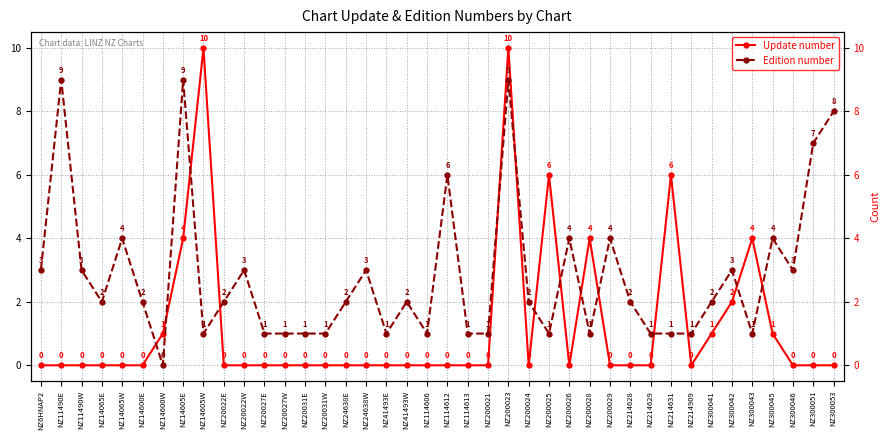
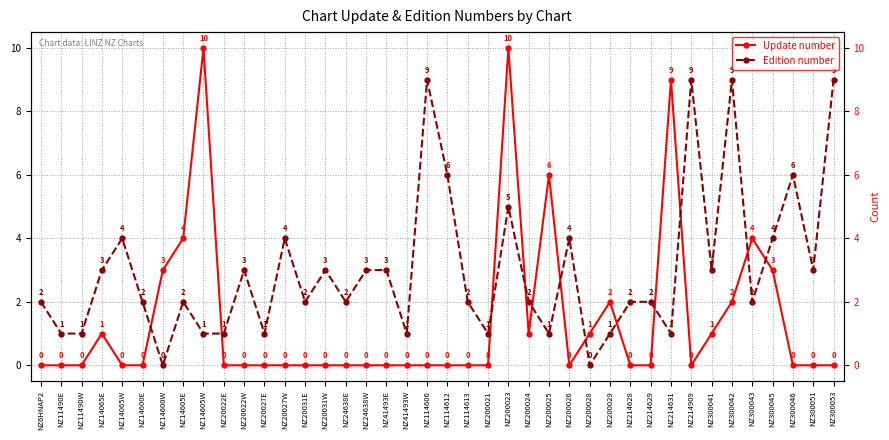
  {
    "Update number": {
      "NZ6HNAP2": 0,
      "NZ11490E": 0,
      "NZ11490W": 0,
-     "NZ14065E": 0,
+     "NZ14065E": 1,
      "NZ14065W": 0,
      "NZ14600E": 0,
-     "NZ14600W": 1,
+     "NZ14600W": 3,
      "NZ14605E": 4,
      "NZ14605W": 10,
      "NZ20022E": 0,
      "NZ20022W": 0,
      "NZ20027E": 0,
      "NZ20027W": 0,
      "NZ20031E": 0,
      "NZ20031W": 0,
      "NZ24638E": 0,
      "NZ24638W": 0,
      "NZ41493E": 0,
      "NZ41493W": 0,
      "NZ114606": 0,
      "NZ114612": 0,
      "NZ114613": 0,
      "NZ200021": 0,
      "NZ200023": 10,
-     "NZ200024": 0,
+     "NZ200024": 1,
      "NZ200025": 6,
      "NZ200026": 0,
-     "NZ200028": 4,
-     "NZ200029": 0,
+     "NZ200028": 1,
+     "NZ200029": 2,
      "NZ214628": 0,
      "NZ214629": 0,
-     "NZ214631": 6,
+     "NZ214631": 9,
      "NZ214909": 0,
      "NZ300041": 1,
      "NZ300042": 2,
      "NZ300043": 4,
-     "NZ300045": 1,
+     "NZ300045": 3,
      "NZ300046": 0,
      "NZ300051": 0,
      "NZ300053": 0
    },
    "Edition number": {
-     "NZ6HNAP2": 3,
-     "NZ11490E": 9,
-     "NZ11490W": 3,
-     "NZ14065E": 2,
+     "NZ6HNAP2": 2,
+     "NZ11490E": 1,
+     "NZ11490W": 1,
+     "NZ14065E": 3,
      "NZ14065W": 4,
      "NZ14600E": 2,
      "NZ14600W": 0,
-     "NZ14605E": 9,
+     "NZ14605E": 2,
      "NZ14605W": 1,
-     "NZ20022E": 2,
+     "NZ20022E": 1,
      "NZ20022W": 3,
      "NZ20027E": 1,
-     "NZ20027W": 1,
-     "NZ20031E": 1,
-     "NZ20031W": 1,
+     "NZ20027W": 4,
+     "NZ20031E": 2,
+     "NZ20031W": 3,
      "NZ24638E": 2,
      "NZ24638W": 3,
-     "NZ41493E": 1,
-     "NZ41493W": 2,
-     "NZ114606": 1,
+     "NZ41493E": 3,
+     "NZ41493W": 1,
+     "NZ114606": 9,
      "NZ114612": 6,
-     "NZ114613": 1,
+     "NZ114613": 2,
      "NZ200021": 1,
-     "NZ200023": 9,
+     "NZ200023": 5,
      "NZ200024": 2,
      "NZ200025": 1,
      "NZ200026": 4,
-     "NZ200028": 1,
-     "NZ200029": 4,
+     "NZ200028": 0,
+     "NZ200029": 1,
      "NZ214628": 2,
-     "NZ214629": 1,
+     "NZ214629": 2,
      "NZ214631": 1,
-     "NZ214909": 1,
-     "NZ300041": 2,
-     "NZ300042": 3,
-     "NZ300043": 1,
+     "NZ214909": 9,
+     "NZ300041": 3,
+     "NZ300042": 9,
+     "NZ300043": 2,
      "NZ300045": 4,
-     "NZ300046": 3,
-     "NZ300051": 7,
-     "NZ300053": 8
+     "NZ300046": 6,
+     "NZ300051": 3,
+     "NZ300053": 9
    }
  }
